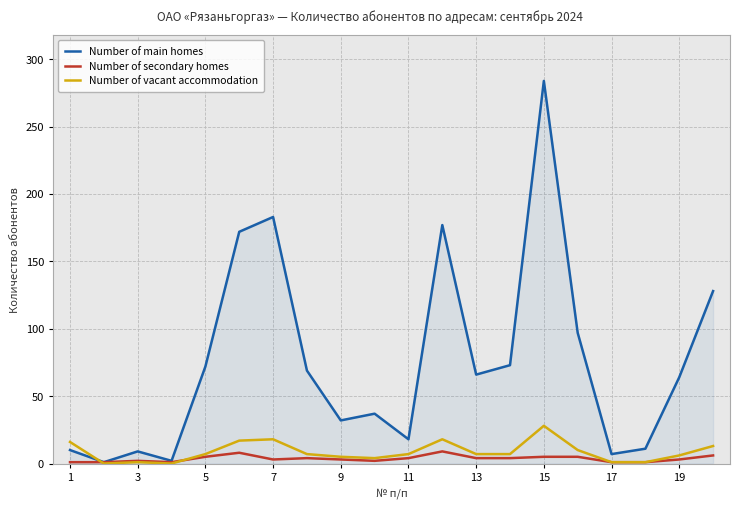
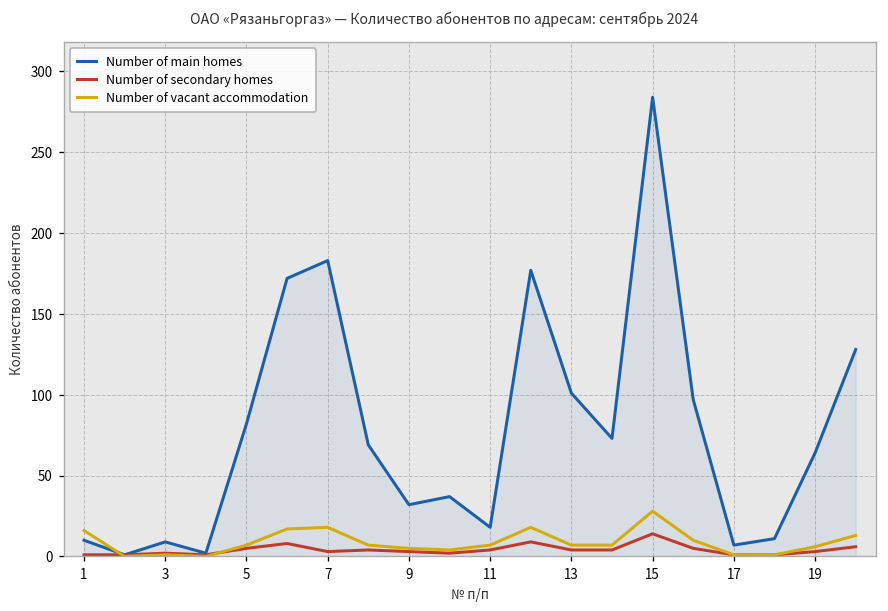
  {
    "Number of main homes": {
      "1": 10,
      "3": 9,
-     "5": 72,
+     "5": 82,
      "7": 183,
      "9": 32,
      "11": 18,
-     "13": 66,
+     "13": 101,
      "15": 284,
      "17": 7,
      "19": 64
    },
    "Number of secondary homes": {
      "1": 1,
      "5": 5,
      "7": 3,
      "9": 3,
      "11": 4,
      "13": 4,
-     "15": 5,
+     "15": 14,
      "19": 3
    },
    "Number of vacant accommodation": {
      "1": 16,
      "5": 7,
      "7": 18,
      "9": 5,
      "11": 7,
      "13": 7,
      "15": 28,
      "19": 6
    }
  }
